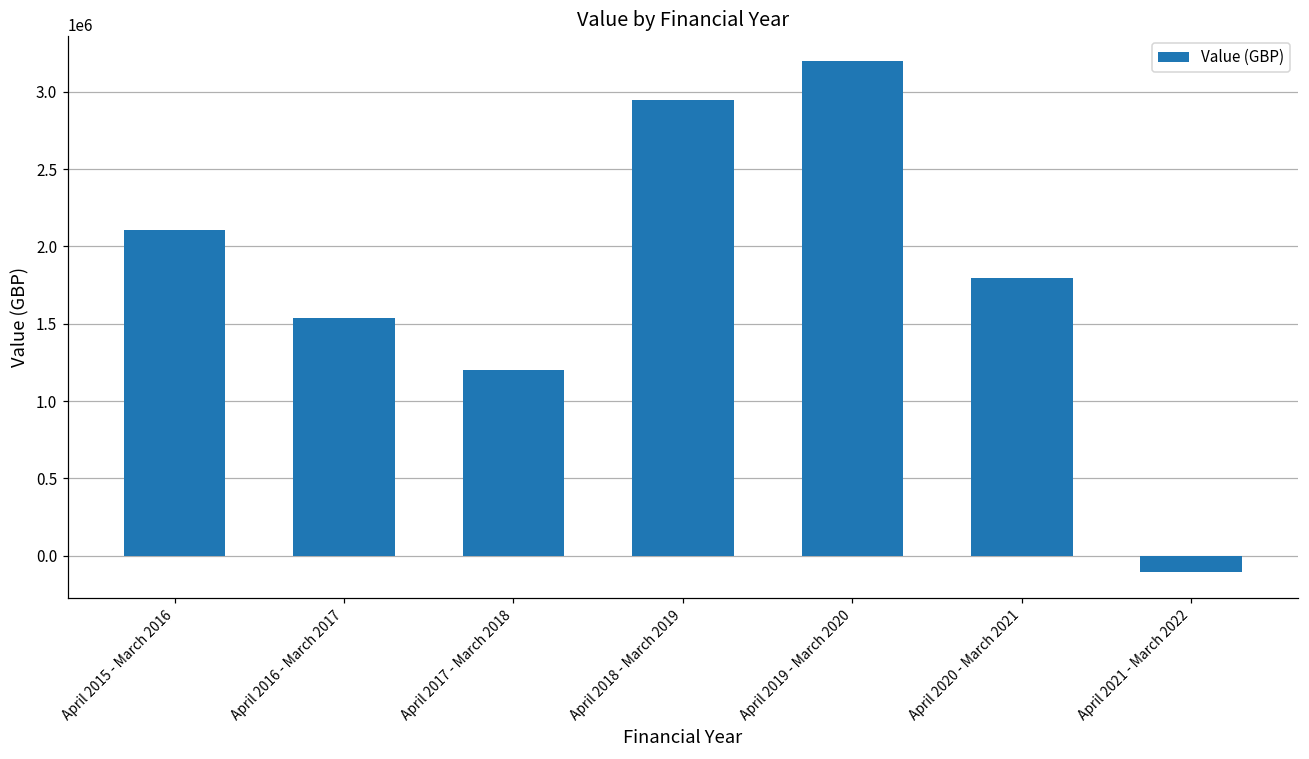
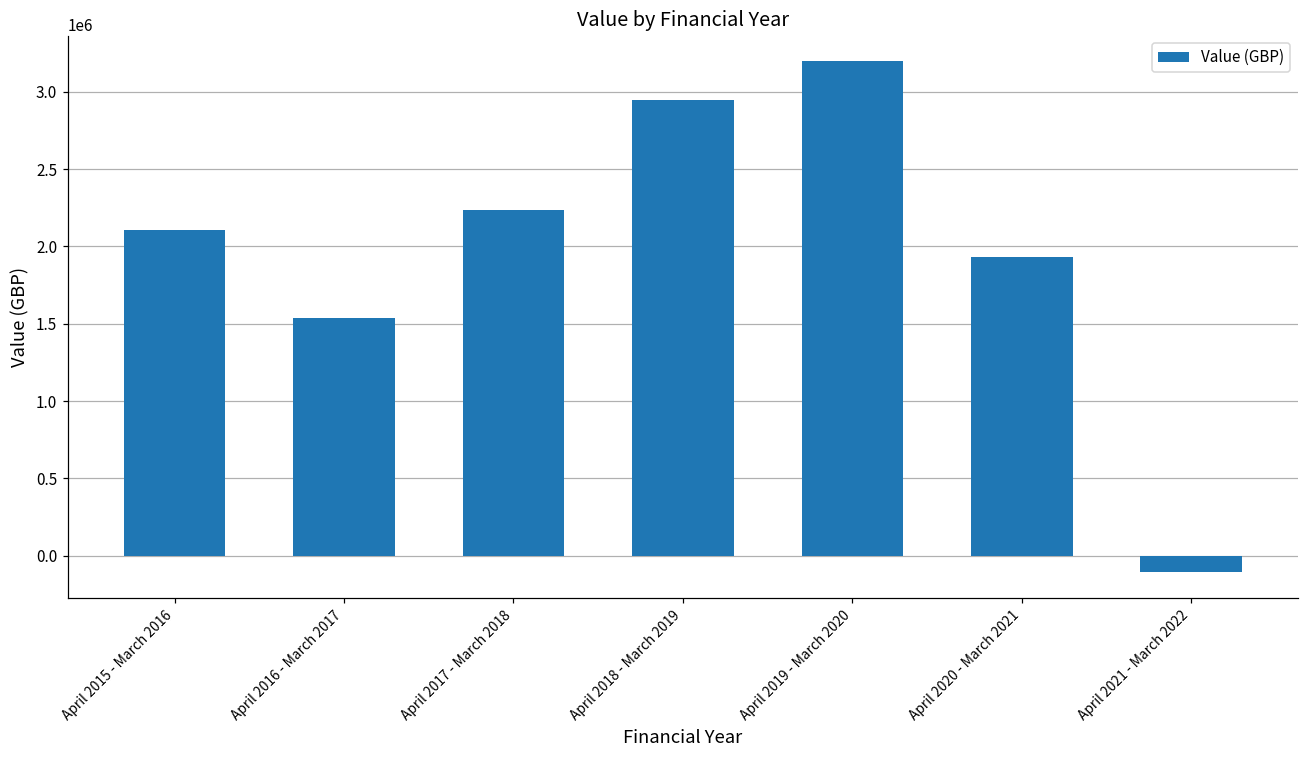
  {
    "April 2015 - March 2016": 2100000,
    "April 2016 - March 2017": 1540000,
-   "April 2017 - March 2018": 1200000,
+   "April 2017 - March 2018": 2240000,
    "April 2018 - March 2019": 2950000,
    "April 2019 - March 2020": 3200000,
-   "April 2020 - March 2021": 1800000,
+   "April 2020 - March 2021": 1930000,
    "April 2021 - March 2022": -110000
  }
